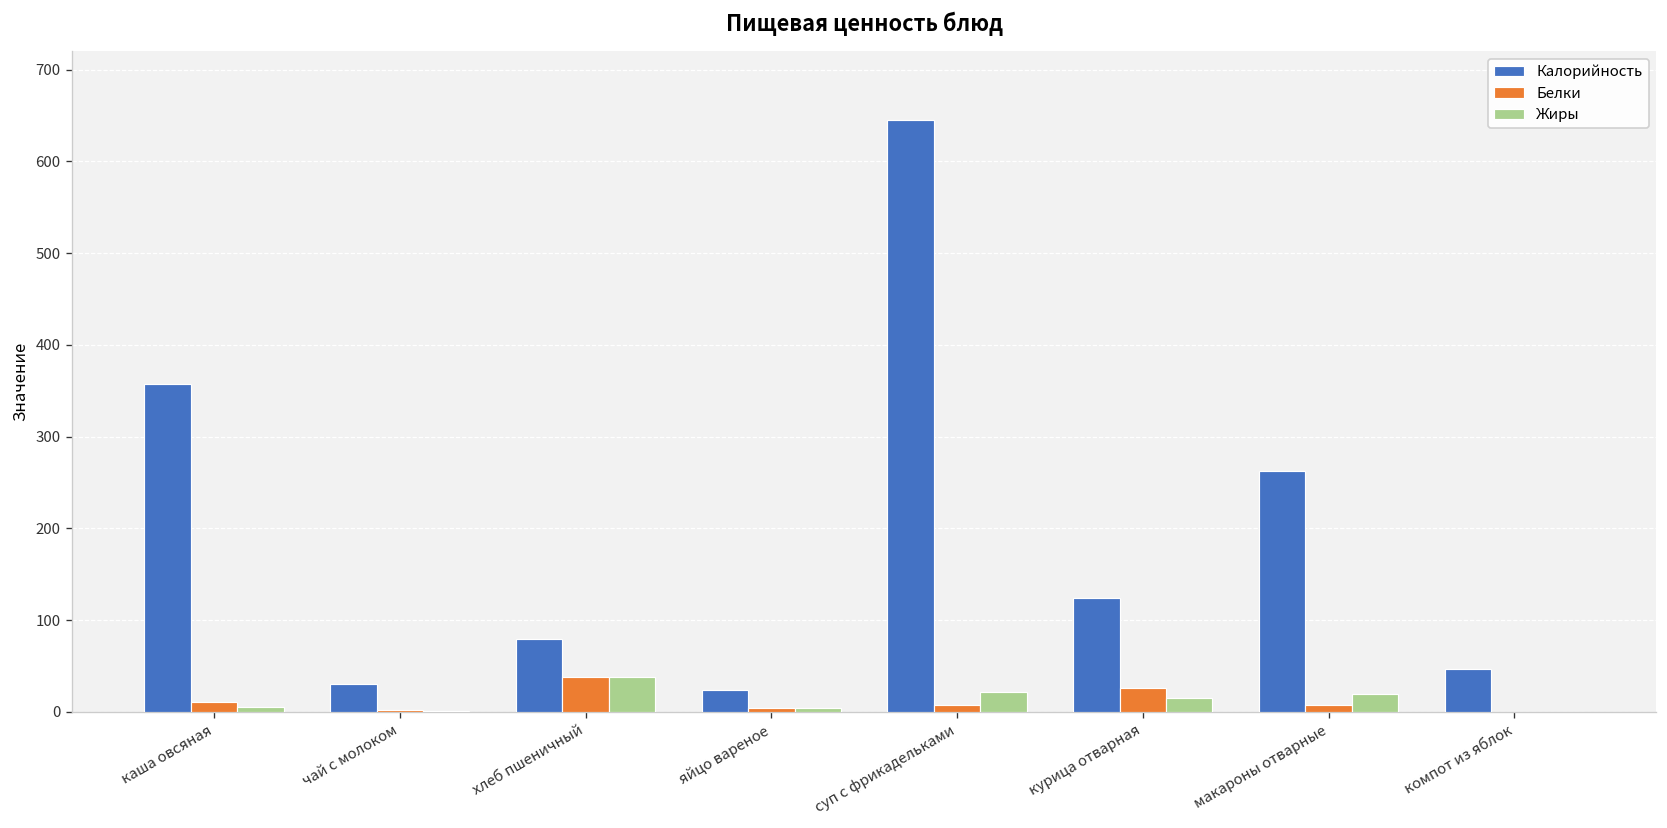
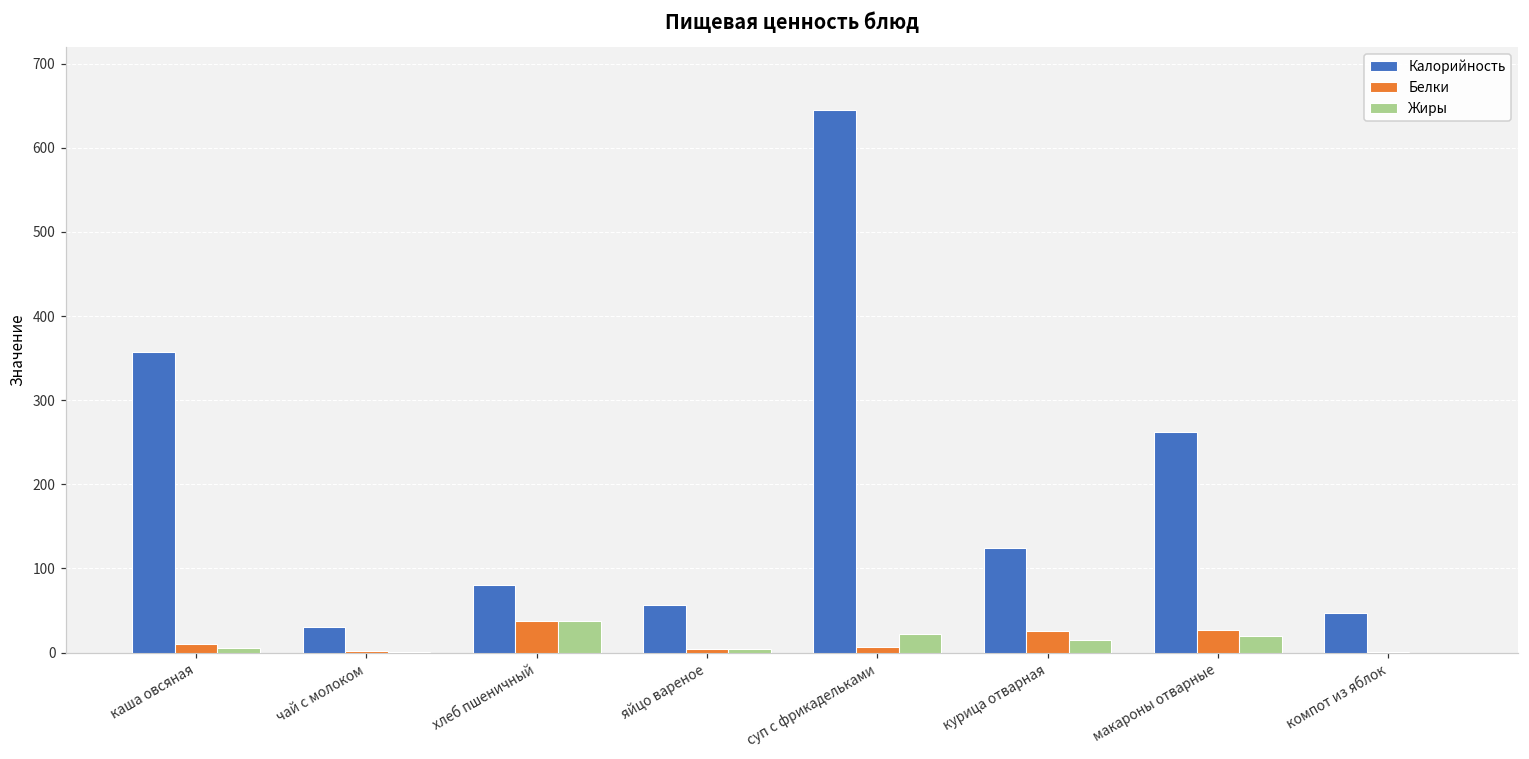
  {
    "Калорийность": {
      "каша овсяная": 360,
      "чай с молоком": 30,
      "хлеб пшеничный": 80,
-     "яйцо вареное": 20,
+     "яйцо вареное": 60,
      "суп с фрикадельками": 650,
      "курица отварная": 120,
      "макароны отварные": 260,
      "компот из яблок": 50
    },
    "Белки": {
      "каша овсяная": 10,
      "хлеб пшеничный": 40,
      "яйцо вареное": 0,
      "суп с фрикадельками": 10,
      "курица отварная": 30,
-     "макароны отварные": 10
+     "макароны отварные": 30
    },
    "Жиры": {
      "каша овсяная": 10,
      "хлеб пшеничный": 40,
      "яйцо вареное": 0,
      "суп с фрикадельками": 20,
      "курица отварная": 20,
      "макароны отварные": 20,
      "компот из яблок": 0
    }
  }
